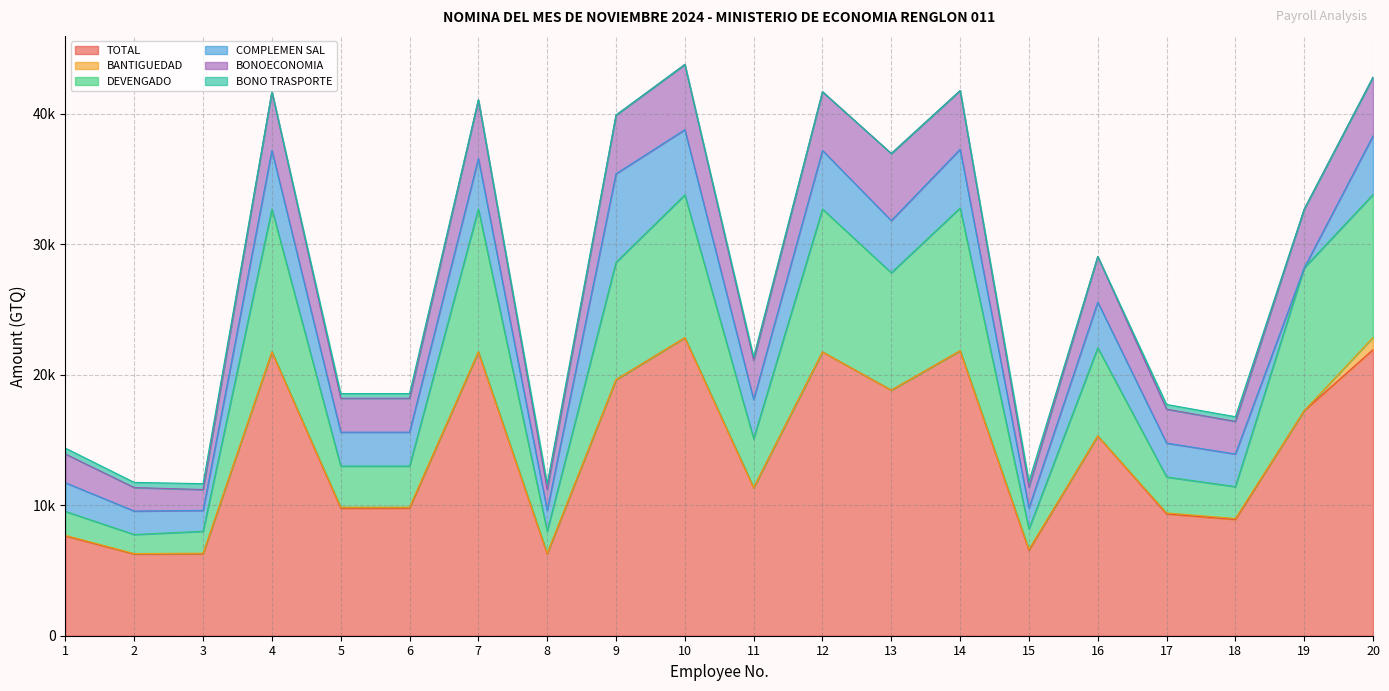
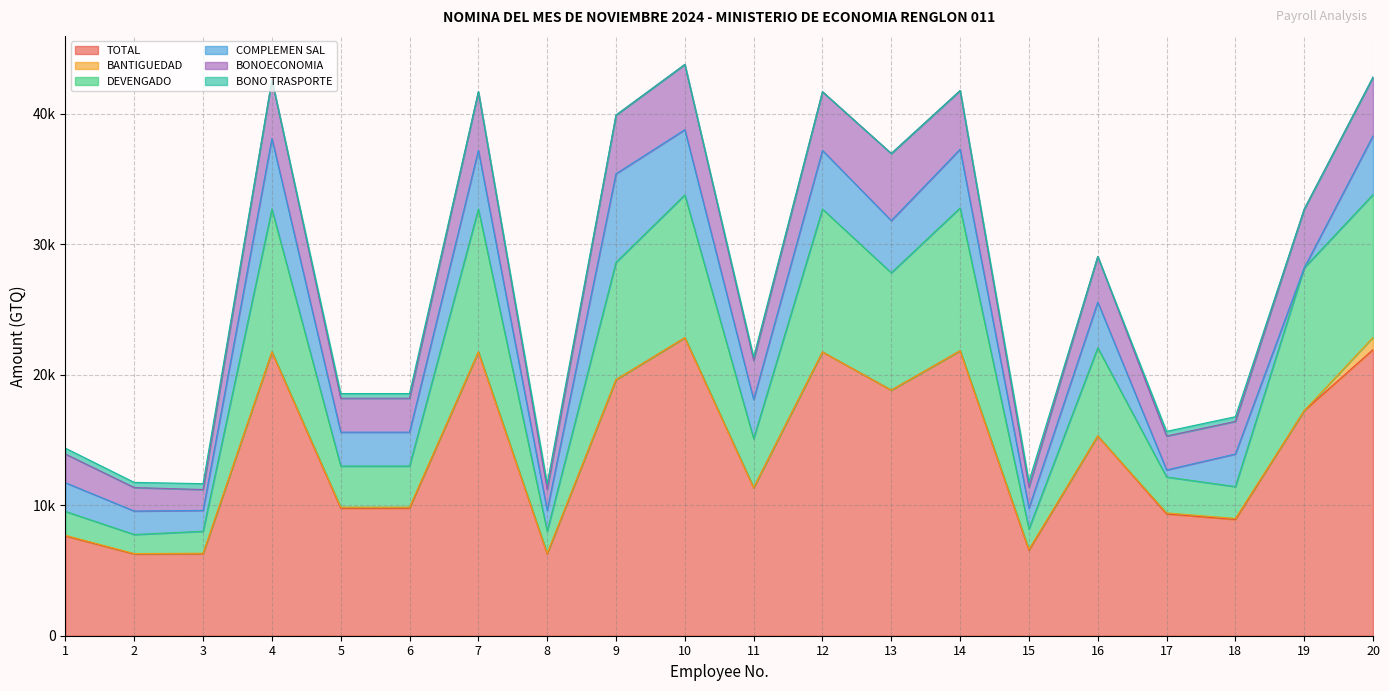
  {
    "TOTAL": {
      "20": 21900
    },
    "BANTIGUEDAD": {
      "20": 900
    },
    "COMPLEMEN SAL": {
      "1": 2200,
      "2": 1800,
      "3": 1600,
-     "4": 4500,
+     "4": 5400,
      "5": 2600,
      "6": 2600,
-     "7": 3900,
+     "7": 4500,
      "8": 1600,
      "9": 6800,
      "10": 5000,
      "11": 3000,
      "12": 4500,
      "13": 4000,
      "14": 4500,
      "15": 1600,
      "16": 3500,
-     "17": 2600,
+     "17": 500,
      "18": 2500,
      "20": 4500
    },
    "BONOECONOMIA": {
      "1": 2200,
      "2": 1800,
      "3": 1600,
      "5": 2600,
      "6": 2600,
      "8": 1600,
      "11": 3000,
      "15": 1600,
      "17": 2600,
      "18": 2500
    }
  }
